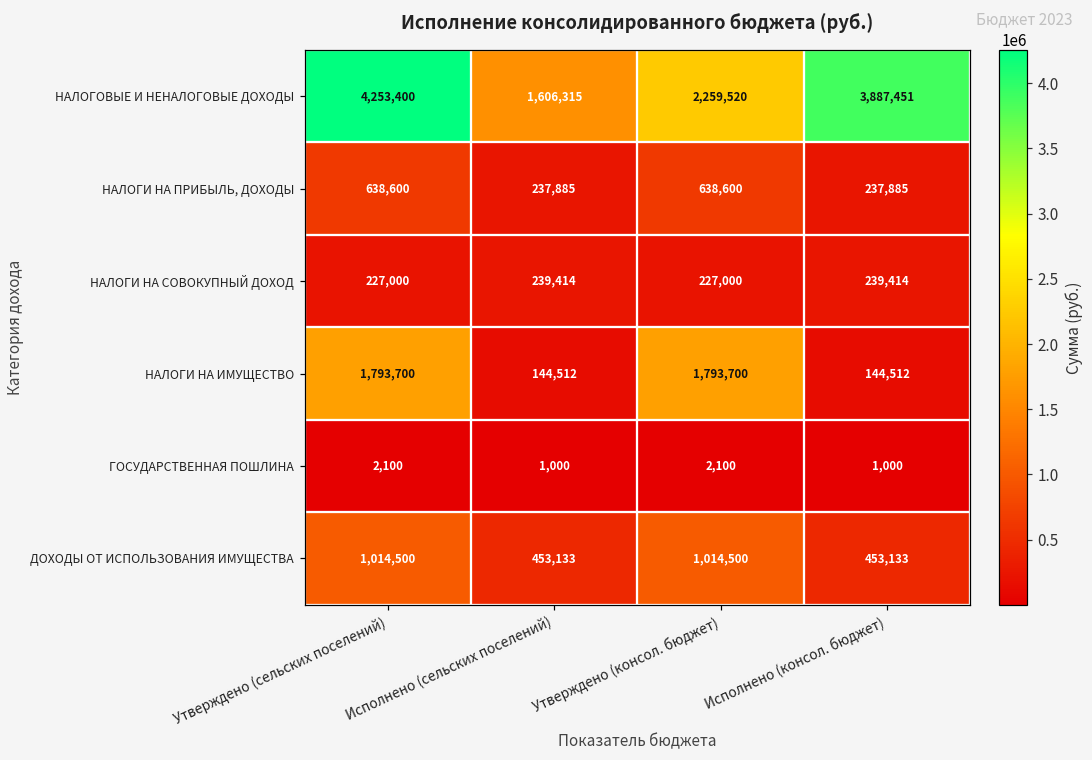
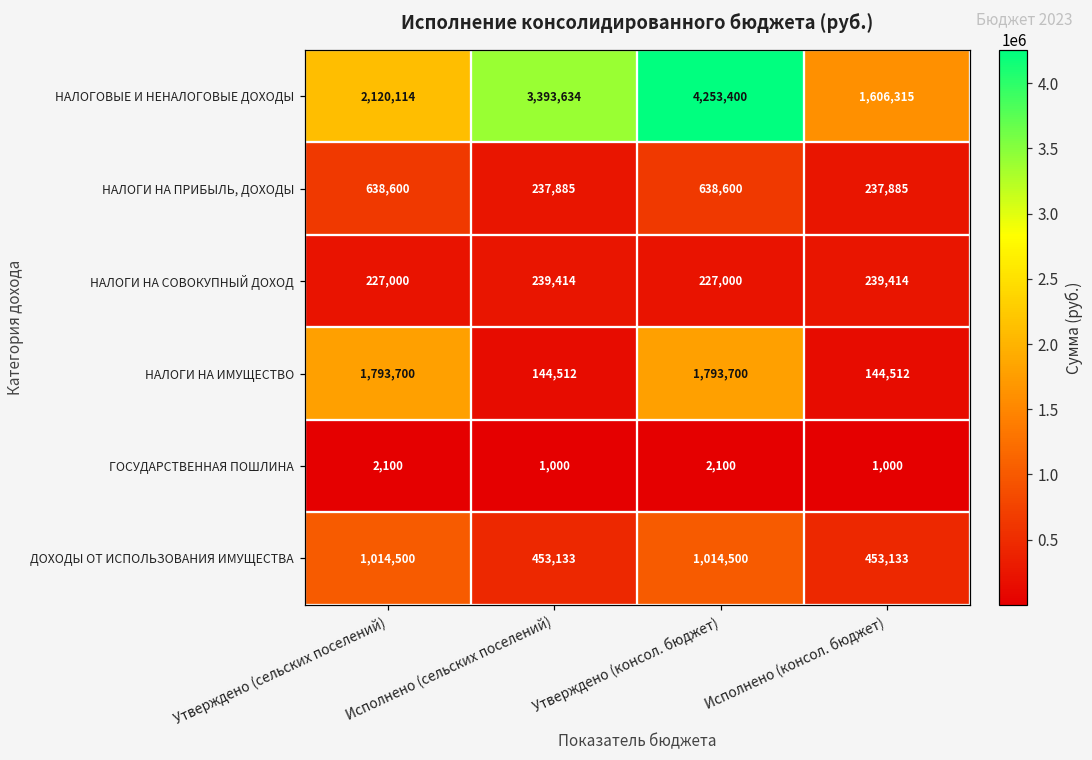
  {
    "НАЛОГОВЫЕ И НЕНАЛОГОВЫЕ ДОХОДЫ": {
-     "Утверждено (сельских поселений)": "4,253,400",
-     "Исполнено (сельских поселений)": "1,606,315",
-     "Утверждено (консол. бюджет)": "2,259,520",
-     "Исполнено (консол. бюджет)": "3,887,451"
+     "Утверждено (сельских поселений)": "2,120,114",
+     "Исполнено (сельских поселений)": "3,393,634",
+     "Утверждено (консол. бюджет)": "4,253,400",
+     "Исполнено (консол. бюджет)": "1,606,315"
    },
    "НАЛОГИ НА ПРИБЫЛЬ, ДОХОДЫ": {
      "Утверждено (сельских поселений)": "638,600",
      "Исполнено (сельских поселений)": "237,885",
      "Утверждено (консол. бюджет)": "638,600",
      "Исполнено (консол. бюджет)": "237,885"
    },
    "НАЛОГИ НА СОВОКУПНЫЙ ДОХОД": {
      "Утверждено (сельских поселений)": "227,000",
      "Исполнено (сельских поселений)": "239,414",
      "Утверждено (консол. бюджет)": "227,000",
      "Исполнено (консол. бюджет)": "239,414"
    },
    "НАЛОГИ НА ИМУЩЕСТВО": {
      "Утверждено (сельских поселений)": "1,793,700",
      "Исполнено (сельских поселений)": "144,512",
      "Утверждено (консол. бюджет)": "1,793,700",
      "Исполнено (консол. бюджет)": "144,512"
    },
    "ГОСУДАРСТВЕННАЯ ПОШЛИНА": {
      "Утверждено (сельских поселений)": "2,100",
      "Исполнено (сельских поселений)": "1,000",
      "Утверждено (консол. бюджет)": "2,100",
      "Исполнено (консол. бюджет)": "1,000"
    },
    "ДОХОДЫ ОТ ИСПОЛЬЗОВАНИЯ ИМУЩЕСТВА": {
      "Утверждено (сельских поселений)": "1,014,500",
      "Исполнено (сельских поселений)": "453,133",
      "Утверждено (консол. бюджет)": "1,014,500",
      "Исполнено (консол. бюджет)": "453,133"
    }
  }
